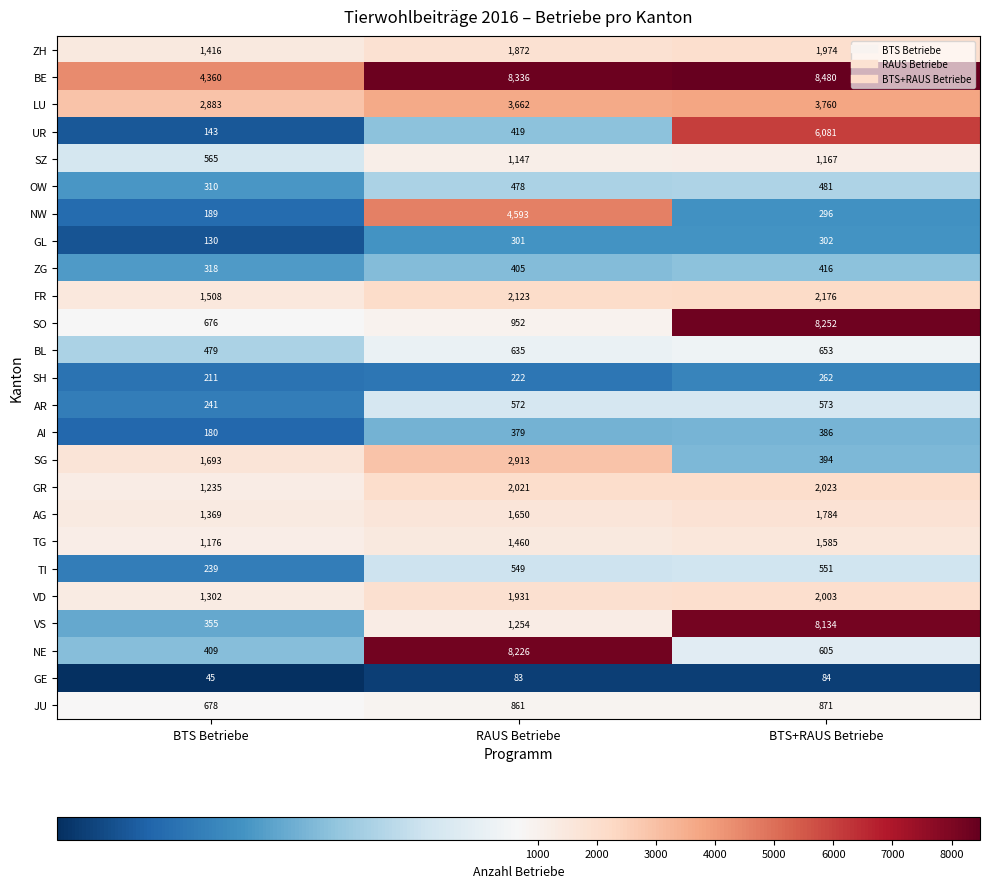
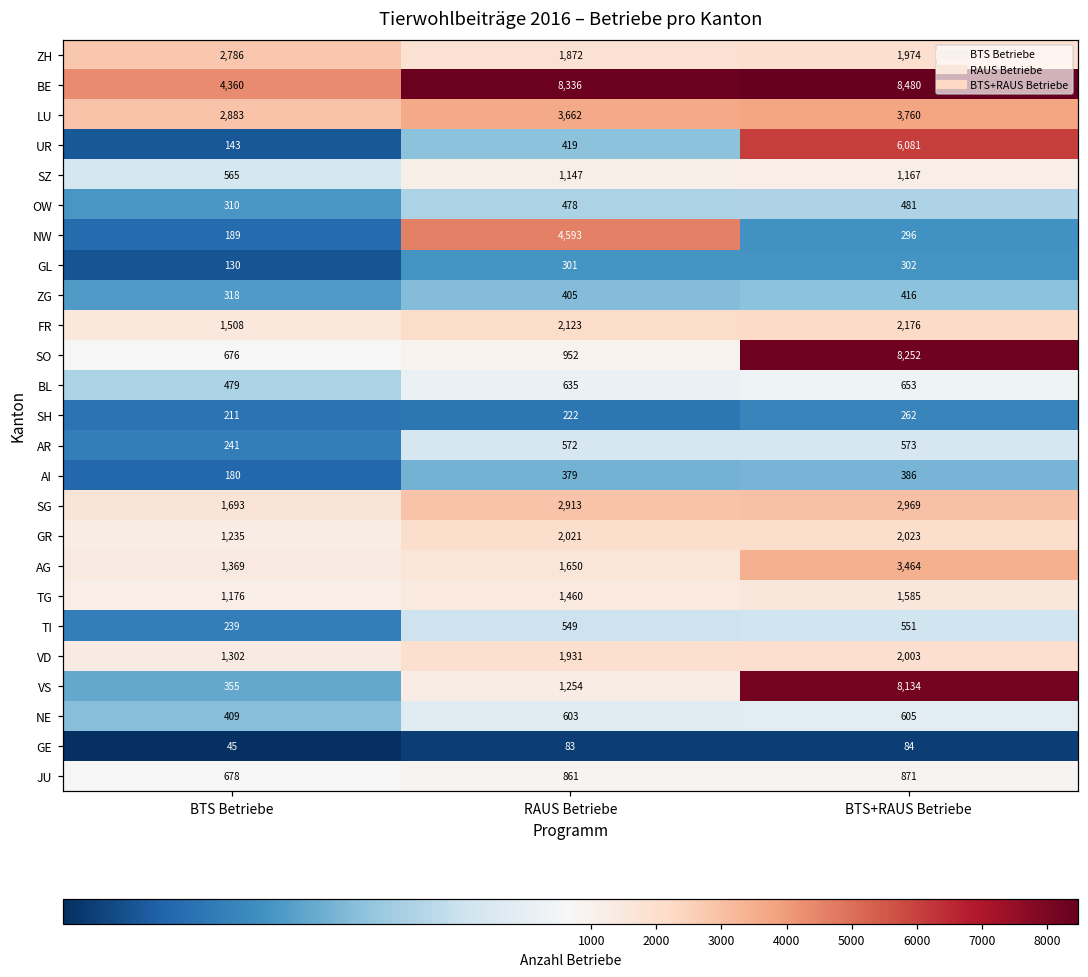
  {
    "ZH": {
-     "BTS Betriebe": "1,416",
+     "BTS Betriebe": "2,786",
      "RAUS Betriebe": "1,872",
      "BTS+RAUS Betriebe": "1,974"
    },
    "BE": {
      "BTS Betriebe": "4,360",
      "RAUS Betriebe": "8,336",
      "BTS+RAUS Betriebe": "8,480"
    },
    "LU": {
      "BTS Betriebe": "2,883",
      "RAUS Betriebe": "3,662",
      "BTS+RAUS Betriebe": "3,760"
    },
    "UR": {
      "BTS Betriebe": "143",
      "RAUS Betriebe": "419",
      "BTS+RAUS Betriebe": "6,081"
    },
    "SZ": {
      "BTS Betriebe": "565",
      "RAUS Betriebe": "1,147",
      "BTS+RAUS Betriebe": "1,167"
    },
    "OW": {
      "BTS Betriebe": "310",
      "RAUS Betriebe": "478",
      "BTS+RAUS Betriebe": "481"
    },
    "NW": {
      "BTS Betriebe": "189",
      "RAUS Betriebe": "4,593",
      "BTS+RAUS Betriebe": "296"
    },
    "GL": {
      "BTS Betriebe": "130",
      "RAUS Betriebe": "301",
      "BTS+RAUS Betriebe": "302"
    },
    "ZG": {
      "BTS Betriebe": "318",
      "RAUS Betriebe": "405",
      "BTS+RAUS Betriebe": "416"
    },
    "FR": {
      "BTS Betriebe": "1,508",
      "RAUS Betriebe": "2,123",
      "BTS+RAUS Betriebe": "2,176"
    },
    "SO": {
      "BTS Betriebe": "676",
      "RAUS Betriebe": "952",
      "BTS+RAUS Betriebe": "8,252"
    },
    "BL": {
      "BTS Betriebe": "479",
      "RAUS Betriebe": "635",
      "BTS+RAUS Betriebe": "653"
    },
    "SH": {
      "BTS Betriebe": "211",
      "RAUS Betriebe": "222",
      "BTS+RAUS Betriebe": "262"
    },
    "AR": {
      "BTS Betriebe": "241",
      "RAUS Betriebe": "572",
      "BTS+RAUS Betriebe": "573"
    },
    "AI": {
      "BTS Betriebe": "180",
      "RAUS Betriebe": "379",
      "BTS+RAUS Betriebe": "386"
    },
    "SG": {
      "BTS Betriebe": "1,693",
      "RAUS Betriebe": "2,913",
-     "BTS+RAUS Betriebe": "394"
+     "BTS+RAUS Betriebe": "2,969"
    },
    "GR": {
      "BTS Betriebe": "1,235",
      "RAUS Betriebe": "2,021",
      "BTS+RAUS Betriebe": "2,023"
    },
    "AG": {
      "BTS Betriebe": "1,369",
      "RAUS Betriebe": "1,650",
-     "BTS+RAUS Betriebe": "1,784"
+     "BTS+RAUS Betriebe": "3,464"
    },
    "TG": {
      "BTS Betriebe": "1,176",
      "RAUS Betriebe": "1,460",
      "BTS+RAUS Betriebe": "1,585"
    },
    "TI": {
      "BTS Betriebe": "239",
      "RAUS Betriebe": "549",
      "BTS+RAUS Betriebe": "551"
    },
    "VD": {
      "BTS Betriebe": "1,302",
      "RAUS Betriebe": "1,931",
      "BTS+RAUS Betriebe": "2,003"
    },
    "VS": {
      "BTS Betriebe": "355",
      "RAUS Betriebe": "1,254",
      "BTS+RAUS Betriebe": "8,134"
    },
    "NE": {
      "BTS Betriebe": "409",
-     "RAUS Betriebe": "8,226",
+     "RAUS Betriebe": "603",
      "BTS+RAUS Betriebe": "605"
    },
    "GE": {
      "BTS Betriebe": "45",
      "RAUS Betriebe": "83",
      "BTS+RAUS Betriebe": "84"
    },
    "JU": {
      "BTS Betriebe": "678",
      "RAUS Betriebe": "861",
      "BTS+RAUS Betriebe": "871"
    }
  }
